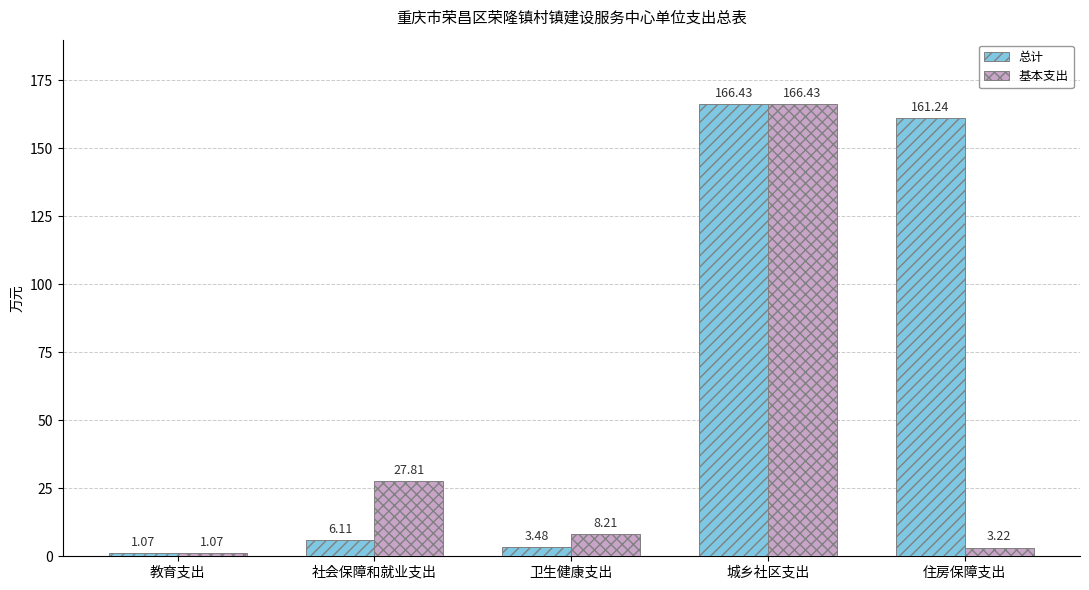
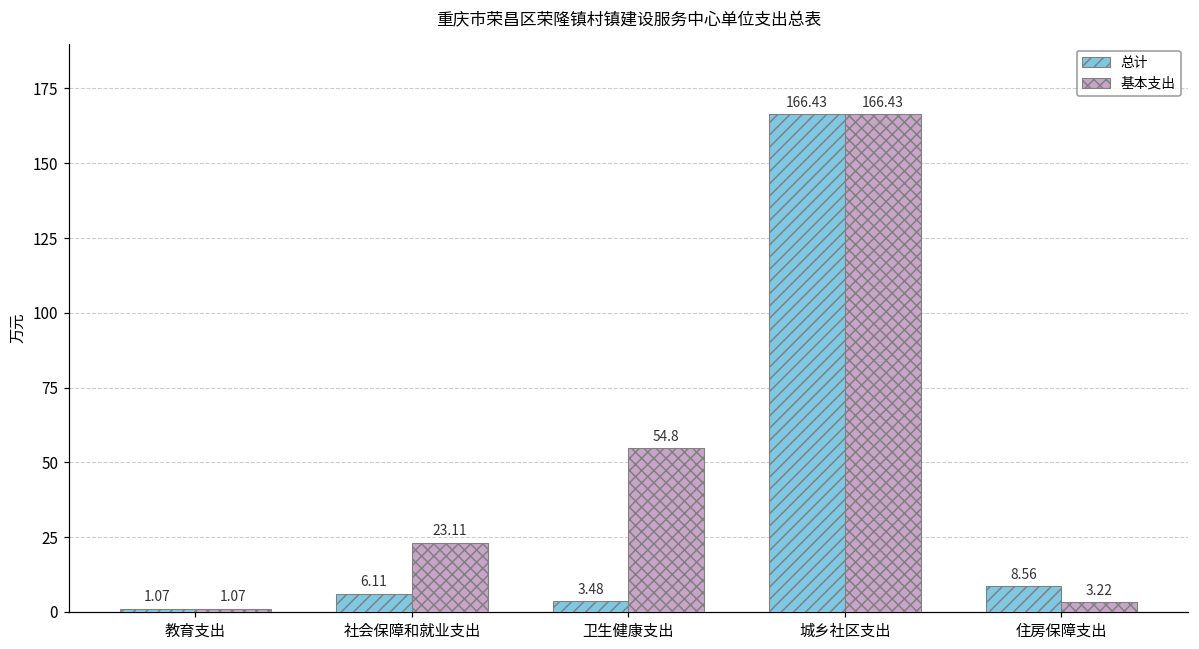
  {
    "总计": {
      "教育支出": 1.07,
      "社会保障和就业支出": 6.11,
      "卫生健康支出": 3.48,
      "城乡社区支出": 166.43,
-     "住房保障支出": 161.24
+     "住房保障支出": 8.56
    },
    "基本支出": {
      "教育支出": 1.07,
-     "社会保障和就业支出": 27.81,
-     "卫生健康支出": 8.21,
+     "社会保障和就业支出": 23.11,
+     "卫生健康支出": 54.8,
      "城乡社区支出": 166.43,
      "住房保障支出": 3.22
    }
  }
